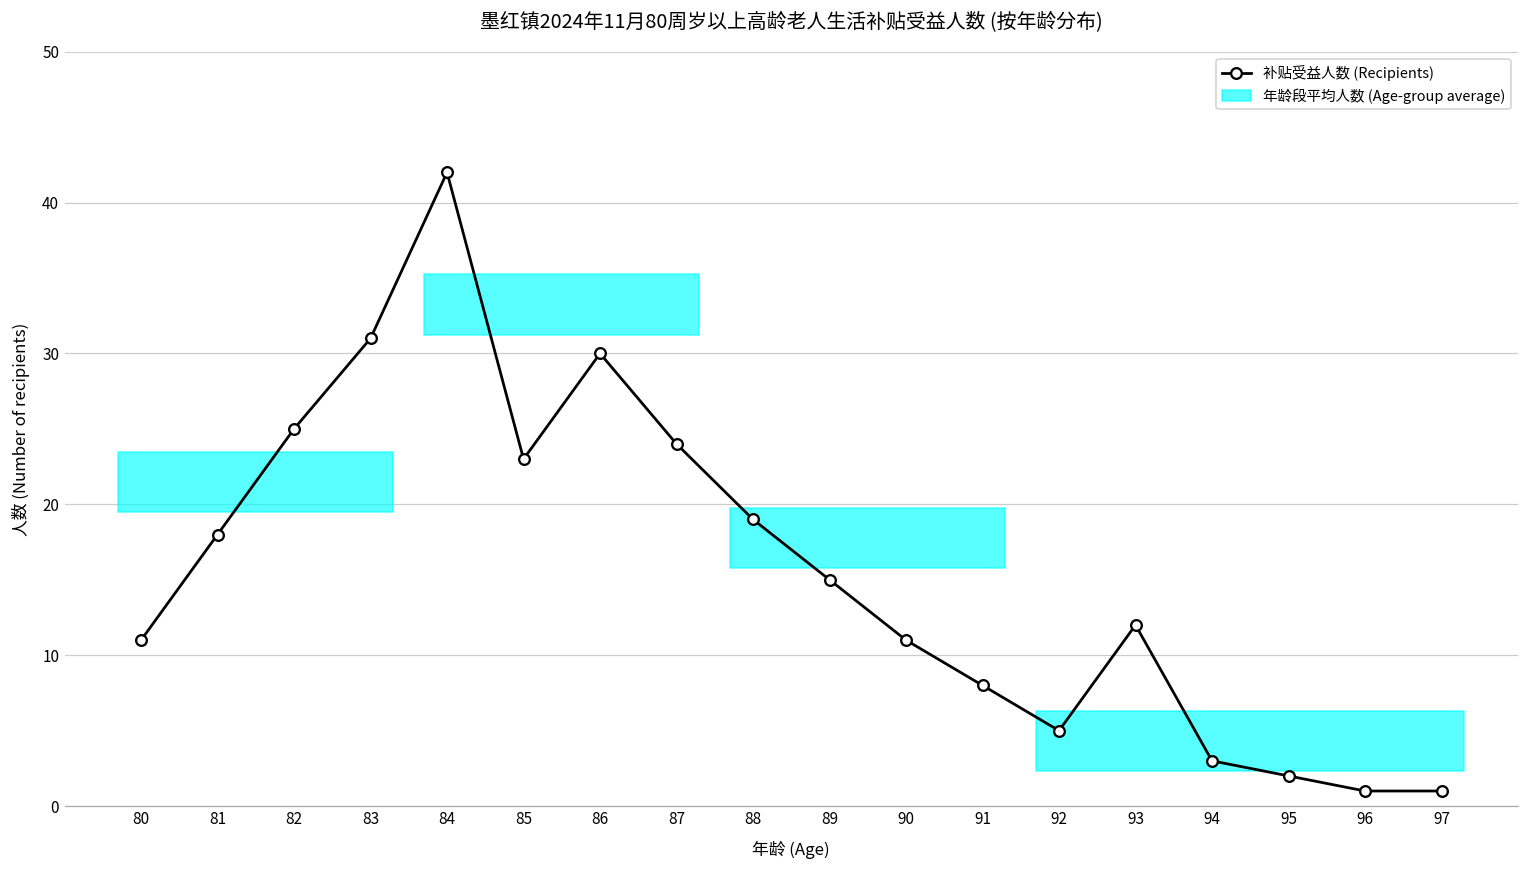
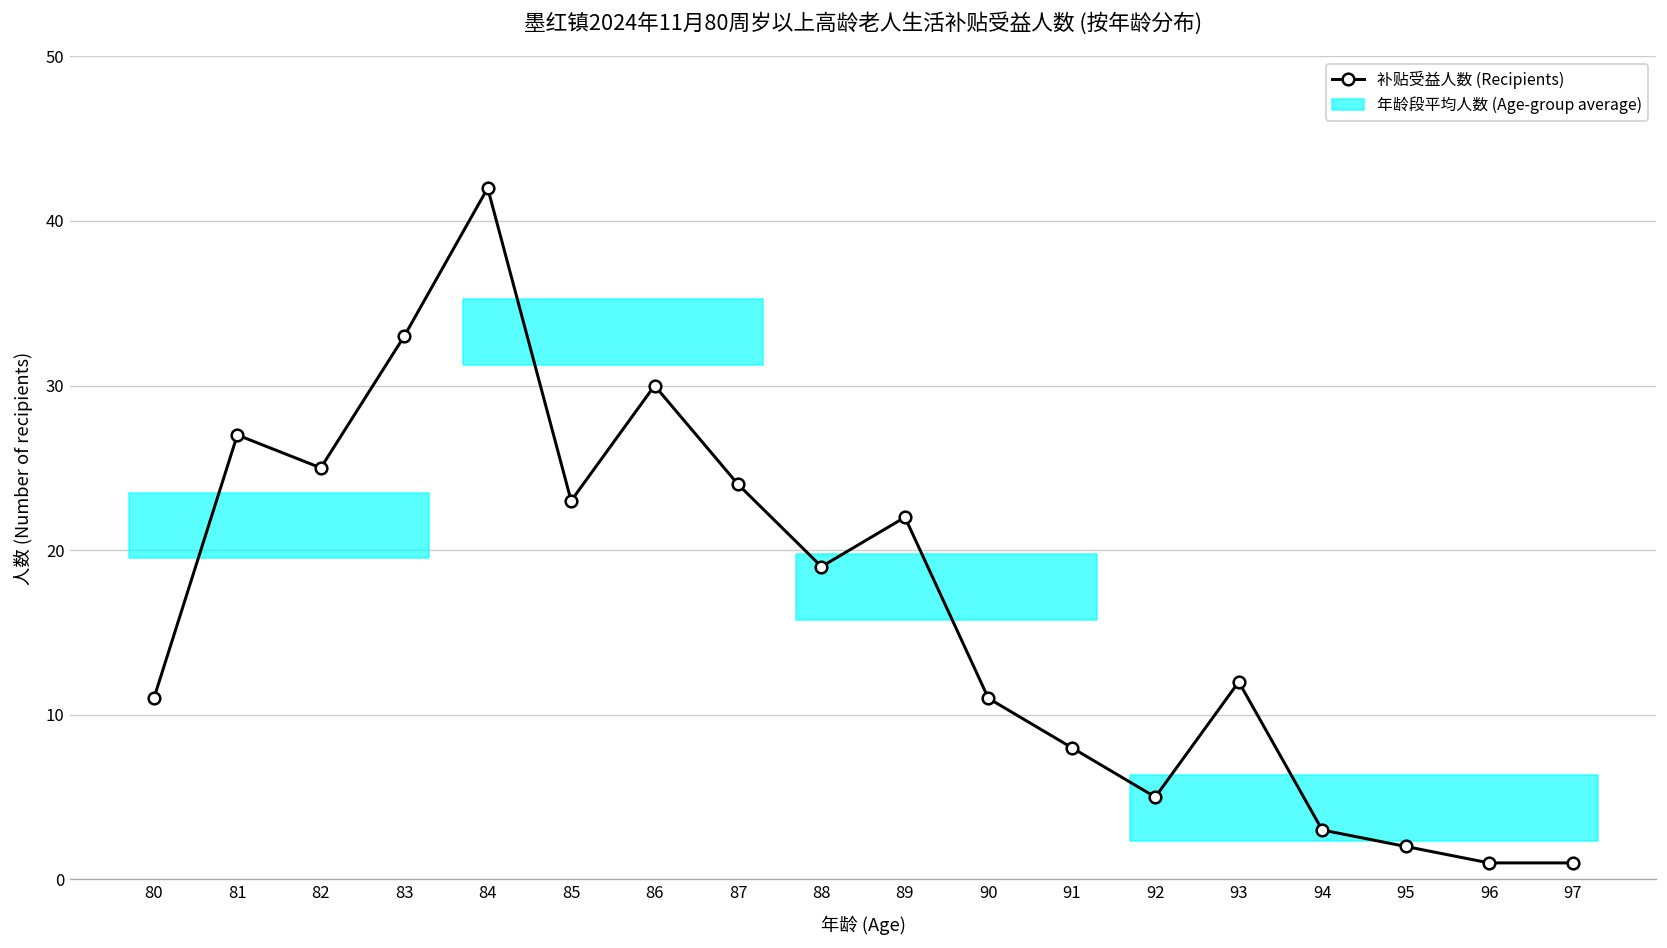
  {
    "补贴受益人数 (Recipients)": {
      "80": 11,
-     "81": 18,
+     "81": 27,
      "82": 25,
-     "83": 31,
+     "83": 33,
      "84": 42,
      "85": 23,
      "86": 30,
      "87": 24,
      "88": 19,
-     "89": 15,
+     "89": 22,
      "90": 11,
      "91": 8,
      "92": 5,
      "93": 12,
      "94": 3,
      "95": 2,
      "96": 1,
      "97": 1
    }
  }
